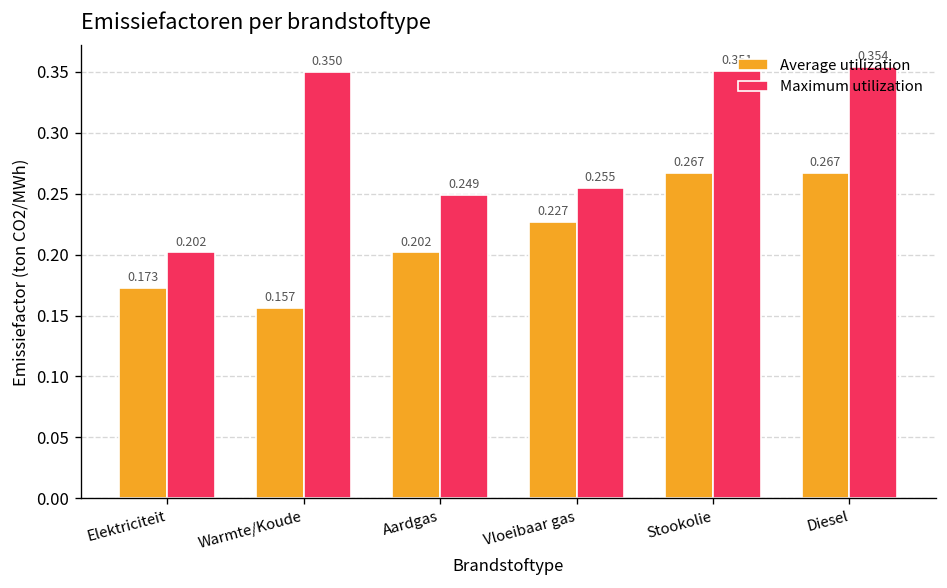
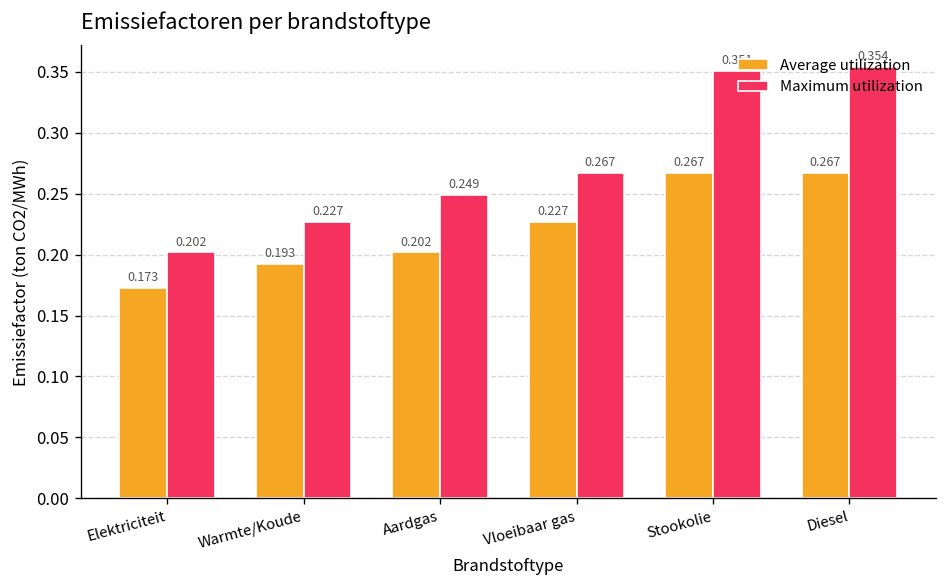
  {
    "Average utilization": {
      "Elektriciteit": 0.173,
-     "Warmte/Koude": 0.157,
+     "Warmte/Koude": 0.193,
      "Aardgas": 0.202,
      "Vloeibaar gas": 0.227,
      "Stookolie": 0.267,
      "Diesel": 0.267
    },
    "Maximum utilization": {
      "Elektriciteit": 0.202,
-     "Warmte/Koude": 0.350,
+     "Warmte/Koude": 0.227,
      "Aardgas": 0.249,
-     "Vloeibaar gas": 0.255,
+     "Vloeibaar gas": 0.267,
      "Stookolie": 0.351,
      "Diesel": 0.354
    }
  }
